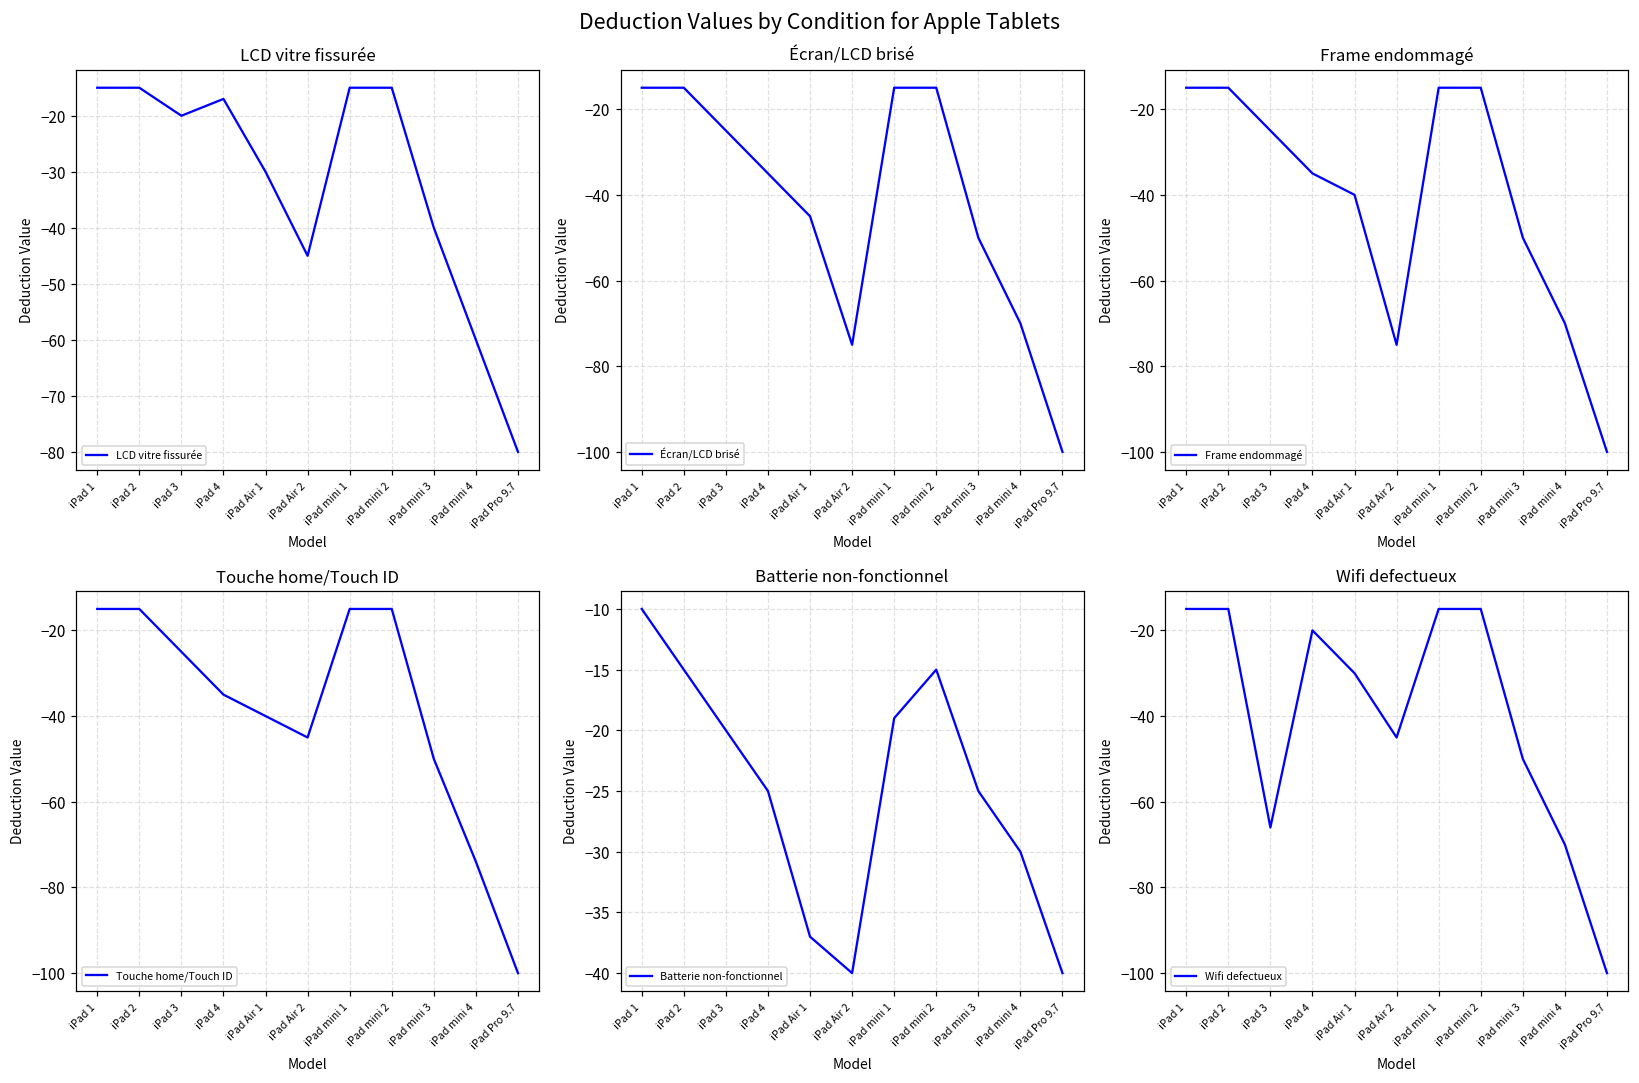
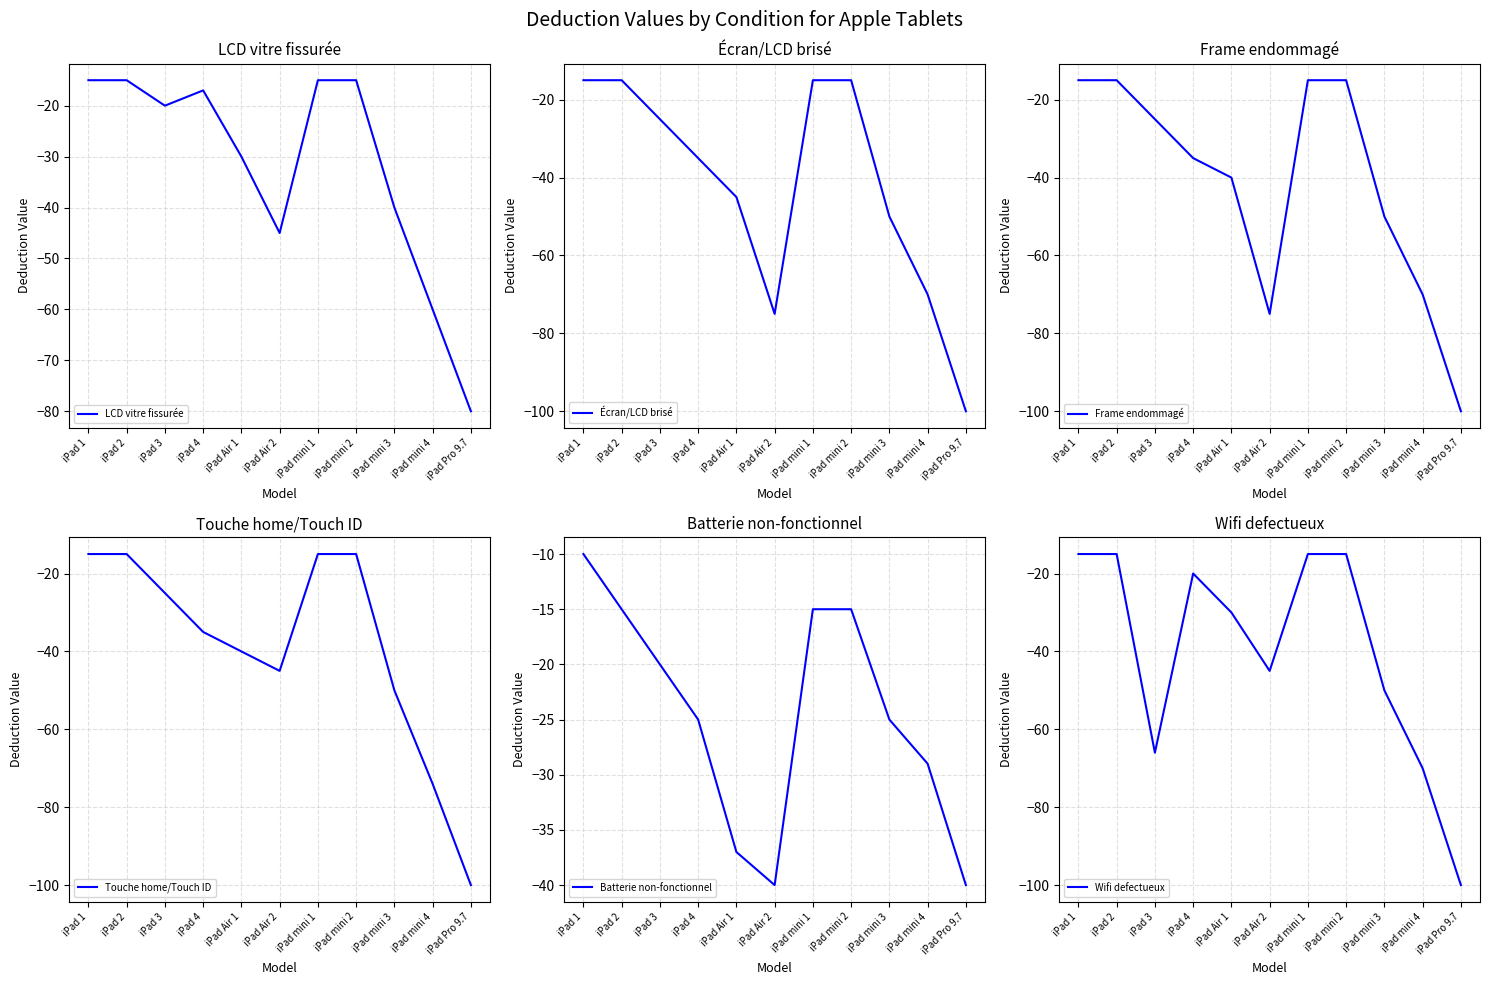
  {
    "LCD vitre fissurée": {
      "iPad 1": -15,
      "iPad 2": -15,
      "iPad 3": -20,
      "iPad 4": -17,
      "iPad Air 1": -30,
      "iPad Air 2": -45,
      "iPad mini 1": -15,
      "iPad mini 2": -15,
      "iPad mini 3": -40,
      "iPad mini 4": -60,
      "iPad Pro 9.7": -80
    },
    "Écran/LCD brisé": {
      "iPad 1": -15,
      "iPad 2": -15,
      "iPad 3": -25,
      "iPad 4": -35,
      "iPad Air 1": -45,
      "iPad Air 2": -75,
      "iPad mini 1": -15,
      "iPad mini 2": -15,
      "iPad mini 3": -50,
      "iPad mini 4": -70,
      "iPad Pro 9.7": -100
    },
    "Frame endommagé": {
      "iPad 1": -15,
      "iPad 2": -15,
      "iPad 3": -25,
      "iPad 4": -35,
      "iPad Air 1": -40,
      "iPad Air 2": -75,
      "iPad mini 1": -15,
      "iPad mini 2": -15,
      "iPad mini 3": -50,
      "iPad mini 4": -70,
      "iPad Pro 9.7": -100
    },
    "Touche home/Touch ID": {
      "iPad 1": -15,
      "iPad 2": -15,
      "iPad 3": -25,
      "iPad 4": -35,
      "iPad Air 1": -40,
      "iPad Air 2": -45,
      "iPad mini 1": -15,
      "iPad mini 2": -15,
      "iPad mini 3": -50,
      "iPad mini 4": -74,
      "iPad Pro 9.7": -100
    },
    "Batterie non-fonctionnel": {
      "iPad 1": -10,
      "iPad 2": -15,
      "iPad 3": -20,
      "iPad 4": -25,
      "iPad Air 1": -37,
      "iPad Air 2": -40,
-     "iPad mini 1": -19,
+     "iPad mini 1": -15,
      "iPad mini 2": -15,
      "iPad mini 3": -25,
-     "iPad mini 4": -30,
+     "iPad mini 4": -29,
      "iPad Pro 9.7": -40
    },
    "Wifi defectueux": {
      "iPad 1": -15,
      "iPad 2": -15,
      "iPad 3": -66,
      "iPad 4": -20,
      "iPad Air 1": -30,
      "iPad Air 2": -45,
      "iPad mini 1": -15,
      "iPad mini 2": -15,
      "iPad mini 3": -50,
      "iPad mini 4": -70,
      "iPad Pro 9.7": -100
    }
  }
